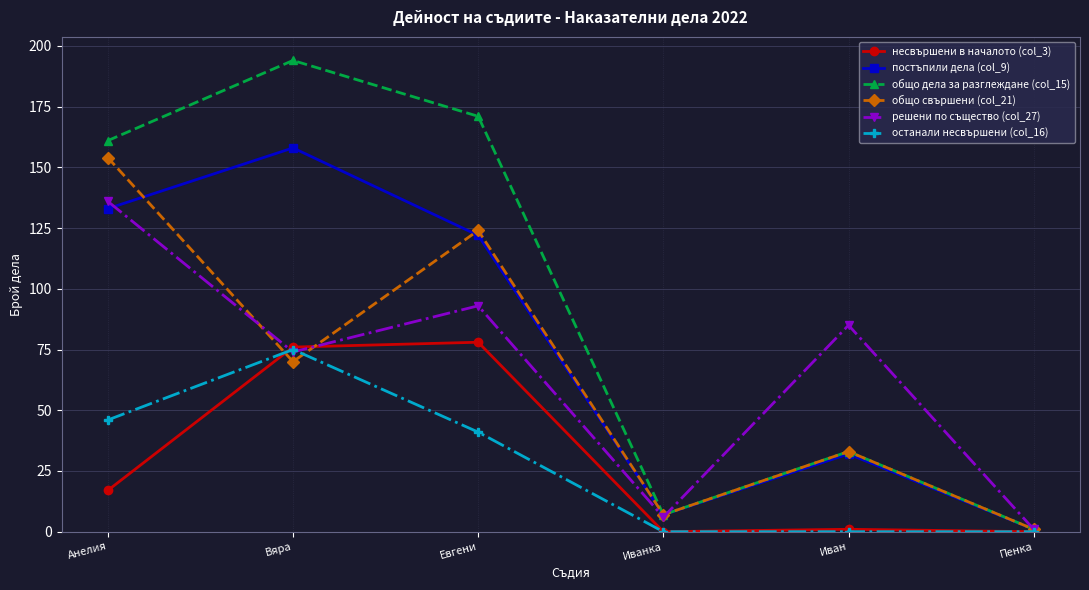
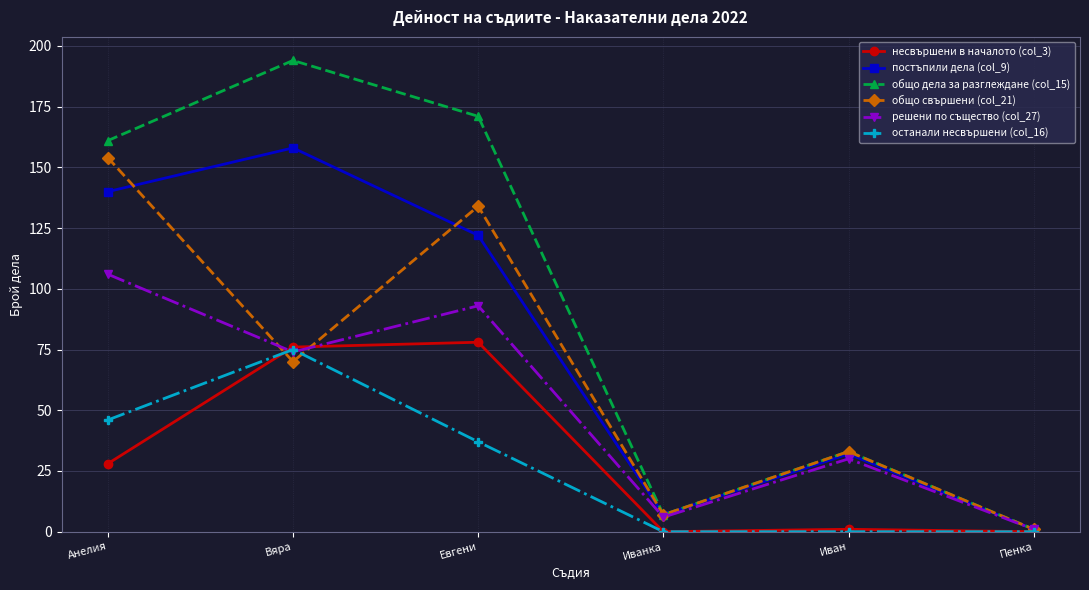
  {
    "несвършени в началото (col_3)": {
-     "Анелия": 17,
+     "Анелия": 28,
      "Евгени": 78
    },
    "постъпили дела (col_9)": {
-     "Анелия": 133,
+     "Анелия": 140,
      "Вяра": 158,
      "Евгени": 122
    },
    "общо дела за разглеждане (col_15)": {
      "Анелия": 161,
      "Вяра": 194,
      "Евгени": 171
    },
    "общо свършени (col_21)": {
      "Анелия": 154,
      "Вяра": 70,
-     "Евгени": 124
+     "Евгени": 134
    },
    "решени по същество (col_27)": {
-     "Анелия": 136,
+     "Анелия": 106,
      "Евгени": 93,
-     "Иван": 85
+     "Иван": 30
    },
    "останали несвършени (col_16)": {
      "Анелия": 46,
-     "Евгени": 41
+     "Евгени": 37
    }
  }
